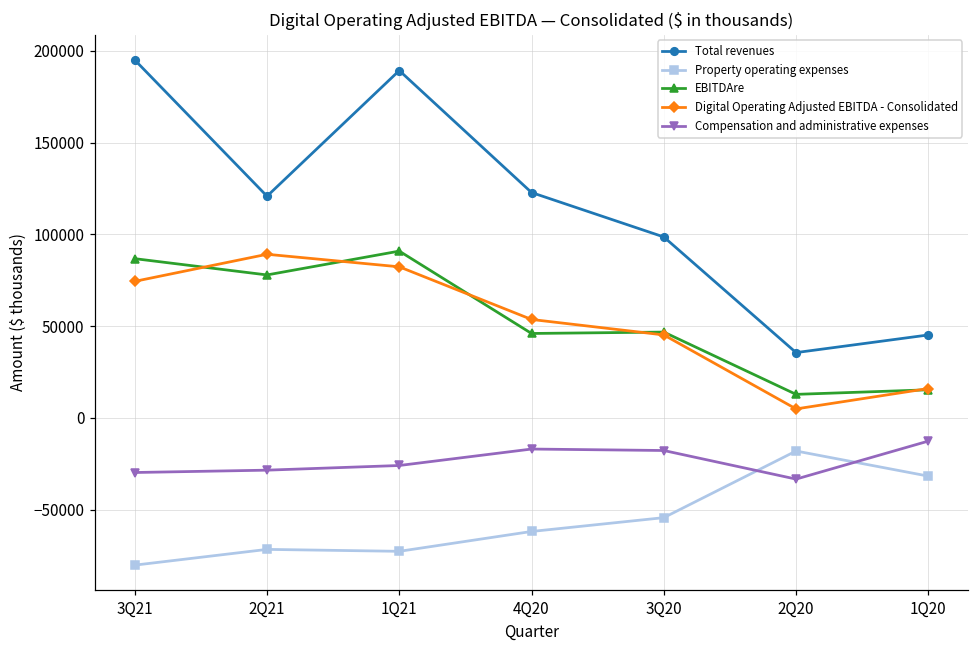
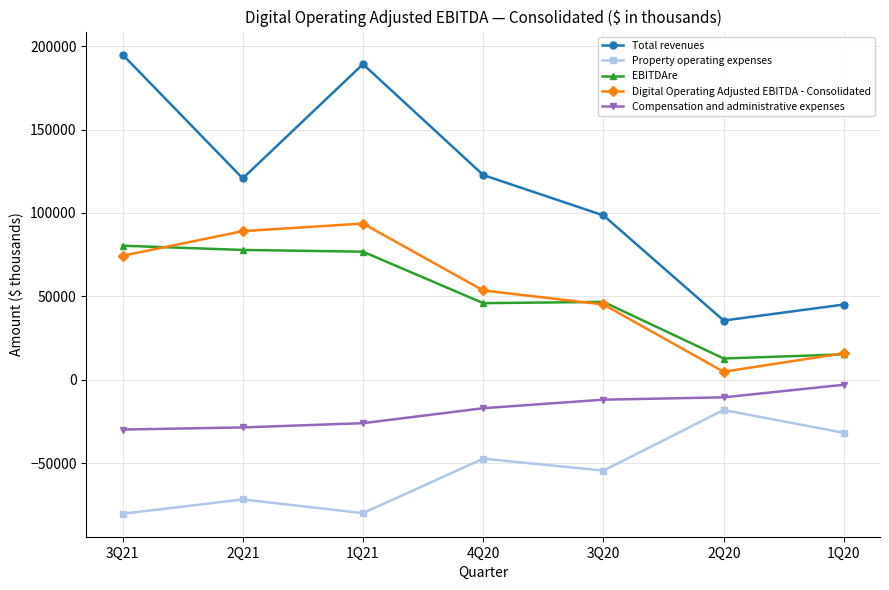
  {
    "Total revenues": {
      "3Q21": 195000,
      "2Q21": 121000,
      "1Q21": 189000,
      "4Q20": 123000,
      "3Q20": 99000,
      "2Q20": 36000,
      "1Q20": 45000
    },
    "Property operating expenses": {
      "3Q21": -80000,
      "2Q21": -72000,
-     "1Q21": -73000,
-     "4Q20": -62000,
+     "1Q21": -80000,
+     "4Q20": -47000,
      "3Q20": -54000,
      "2Q20": -18000,
      "1Q20": -32000
    },
    "EBITDAre": {
-     "3Q21": 87000,
+     "3Q21": 80000,
      "2Q21": 78000,
-     "1Q21": 91000,
+     "1Q21": 77000,
      "4Q20": 46000,
      "3Q20": 47000,
      "2Q20": 13000
    },
    "Digital Operating Adjusted EBITDA - Consolidated": {
      "3Q21": 74000,
      "2Q21": 89000,
-     "1Q21": 82000,
+     "1Q21": 94000,
      "4Q20": 54000,
      "3Q20": 45000,
      "2Q20": 5000
    },
    "Compensation and administrative expenses": {
      "3Q21": -30000,
      "2Q21": -28000,
      "1Q21": -26000,
      "4Q20": -17000,
-     "3Q20": -18000,
-     "2Q20": -33000,
-     "1Q20": -13000
+     "3Q20": -12000,
+     "2Q20": -10000,
+     "1Q20": -3000
    }
  }
